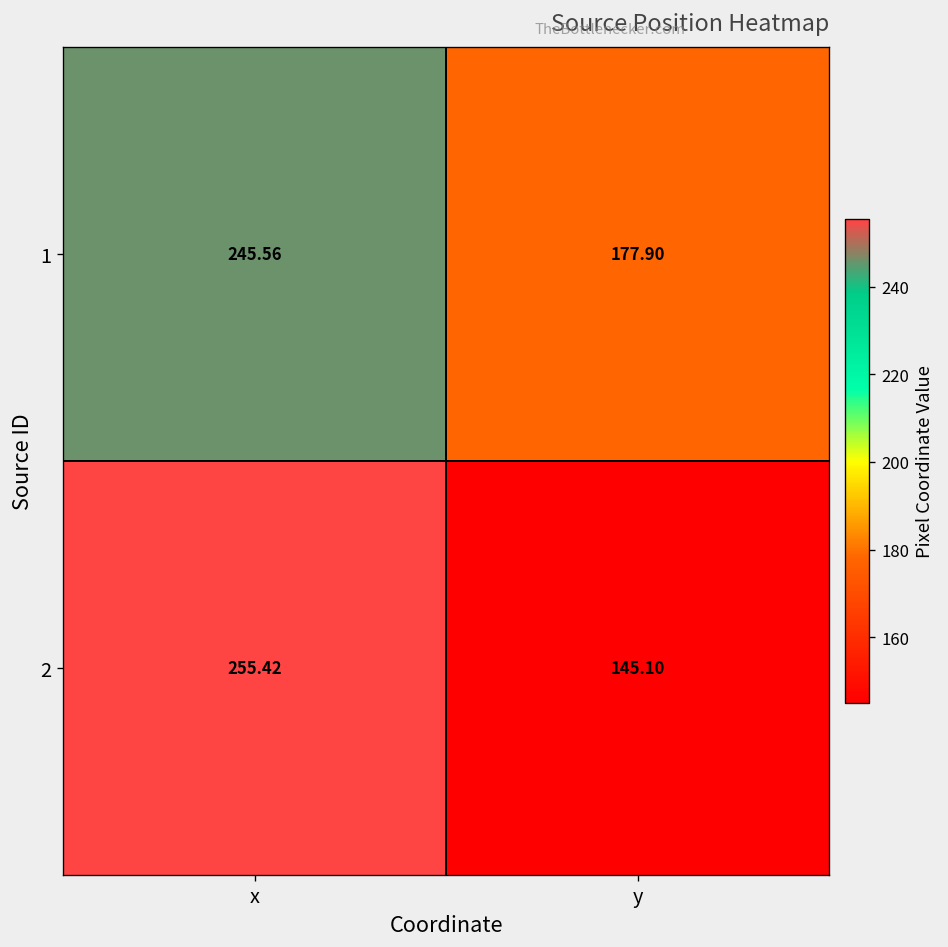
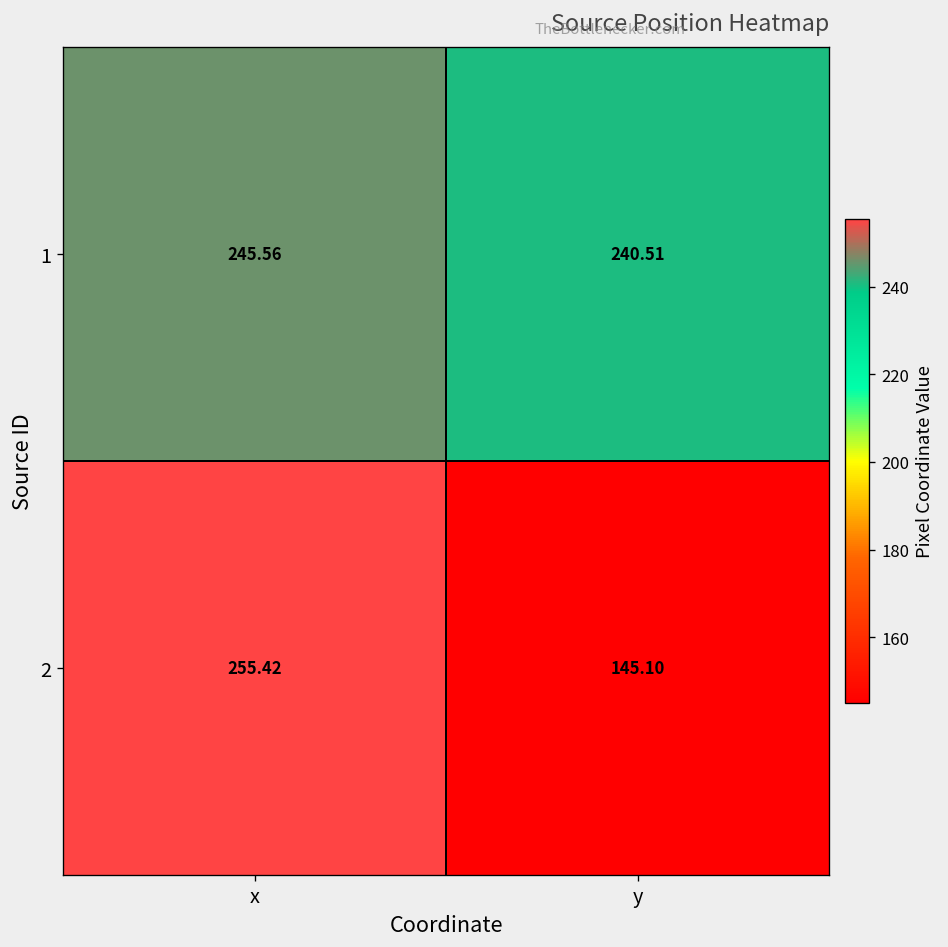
  {
    "1": {
      "x": 245.56,
-     "y": 177.90
+     "y": 240.51
    },
    "2": {
      "x": 255.42,
      "y": 145.10
    }
  }
